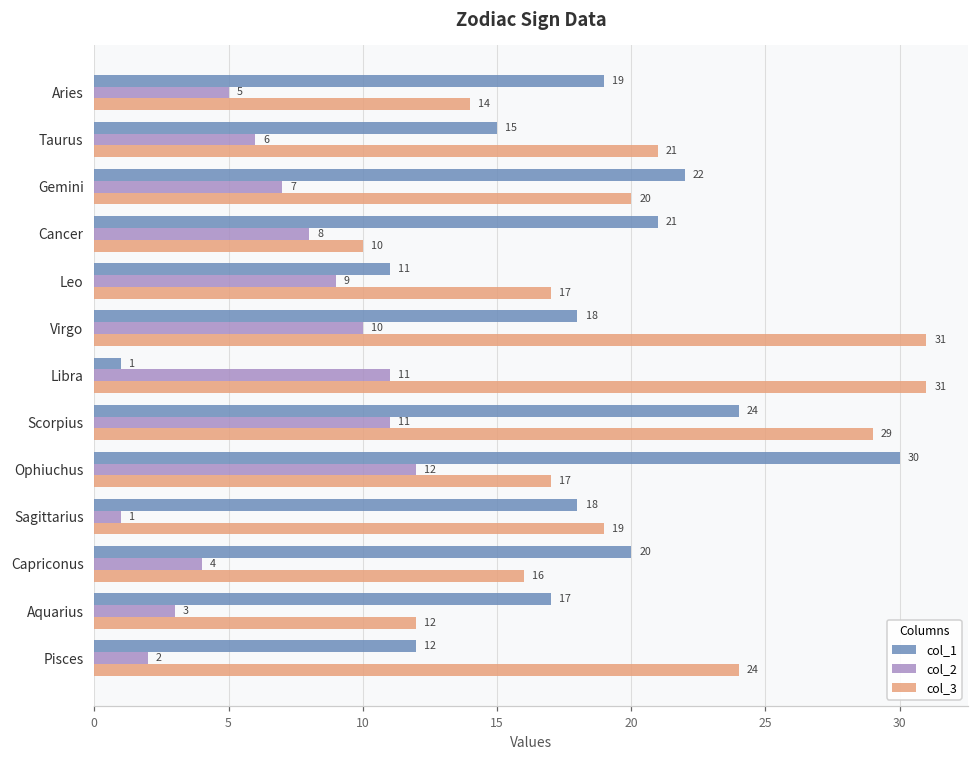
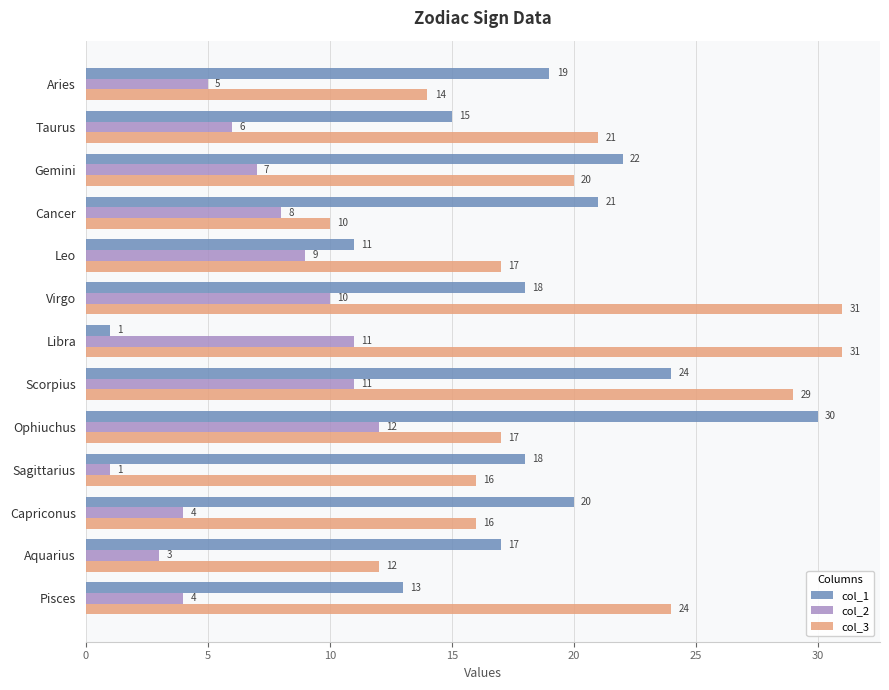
  {
    "col_1": {
      "Aries": 19,
      "Taurus": 15,
      "Gemini": 22,
      "Cancer": 21,
      "Leo": 11,
      "Virgo": 18,
      "Libra": 1,
      "Scorpius": 24,
      "Ophiuchus": 30,
      "Sagittarius": 18,
      "Capriconus": 20,
      "Aquarius": 17,
-     "Pisces": 12
+     "Pisces": 13
    },
    "col_2": {
      "Aries": 5,
      "Taurus": 6,
      "Gemini": 7,
      "Cancer": 8,
      "Leo": 9,
      "Virgo": 10,
      "Libra": 11,
      "Scorpius": 11,
      "Ophiuchus": 12,
      "Sagittarius": 1,
      "Capriconus": 4,
      "Aquarius": 3,
-     "Pisces": 2
+     "Pisces": 4
    },
    "col_3": {
      "Aries": 14,
      "Taurus": 21,
      "Gemini": 20,
      "Cancer": 10,
      "Leo": 17,
      "Virgo": 31,
      "Libra": 31,
      "Scorpius": 29,
      "Ophiuchus": 17,
-     "Sagittarius": 19,
+     "Sagittarius": 16,
      "Capriconus": 16,
      "Aquarius": 12,
      "Pisces": 24
    }
  }
